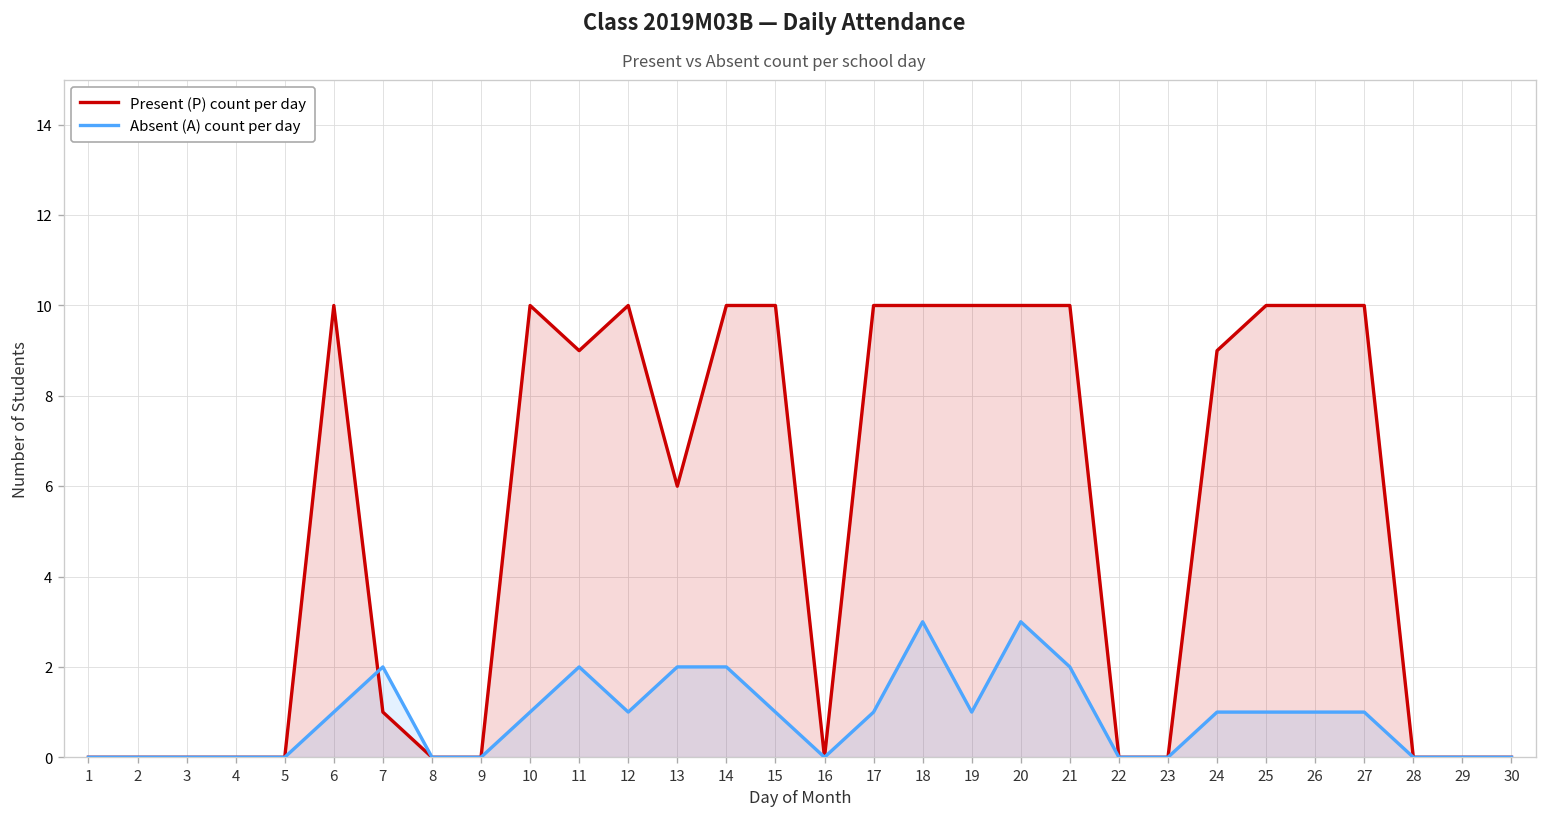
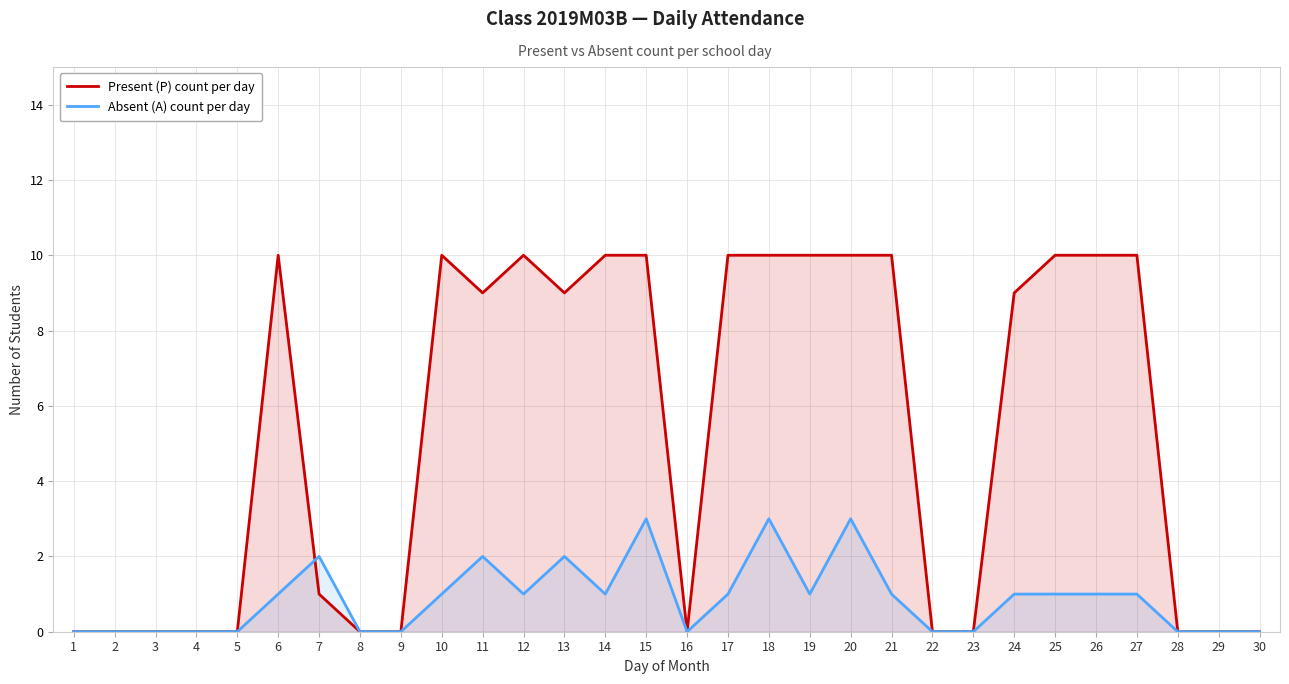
  {
    "Present (P) count per day": {
      "6": 10,
      "7": 1,
      "10": 10,
      "11": 9,
      "12": 10,
-     "13": 6,
+     "13": 9,
      "14": 10,
      "15": 10,
      "17": 10,
      "18": 10,
      "19": 10,
      "20": 10,
      "21": 10,
      "24": 9,
      "25": 10,
      "26": 10,
      "27": 10
    },
    "Absent (A) count per day": {
      "6": 1,
      "7": 2,
      "10": 1,
      "11": 2,
      "12": 1,
      "13": 2,
-     "14": 2,
-     "15": 1,
+     "14": 1,
+     "15": 3,
      "17": 1,
      "18": 3,
      "19": 1,
      "20": 3,
-     "21": 2,
+     "21": 1,
      "24": 1,
      "25": 1,
      "26": 1,
      "27": 1
    }
  }
